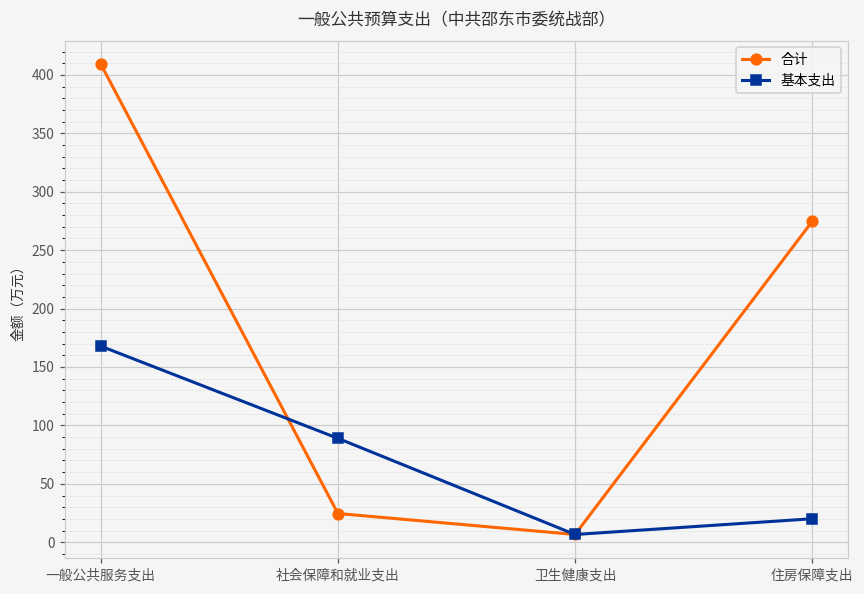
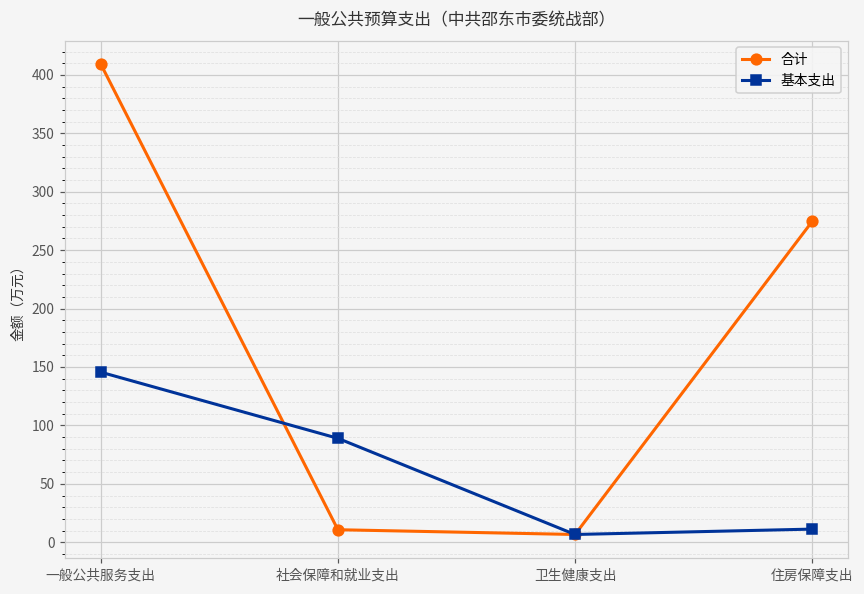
  {
    "合计": {
      "一般公共服务支出": 409,
-     "社会保障和就业支出": 25,
+     "社会保障和就业支出": 11,
      "住房保障支出": 275
    },
    "基本支出": {
-     "一般公共服务支出": 168,
+     "一般公共服务支出": 146,
      "社会保障和就业支出": 89,
-     "住房保障支出": 20
+     "住房保障支出": 11
    }
  }
